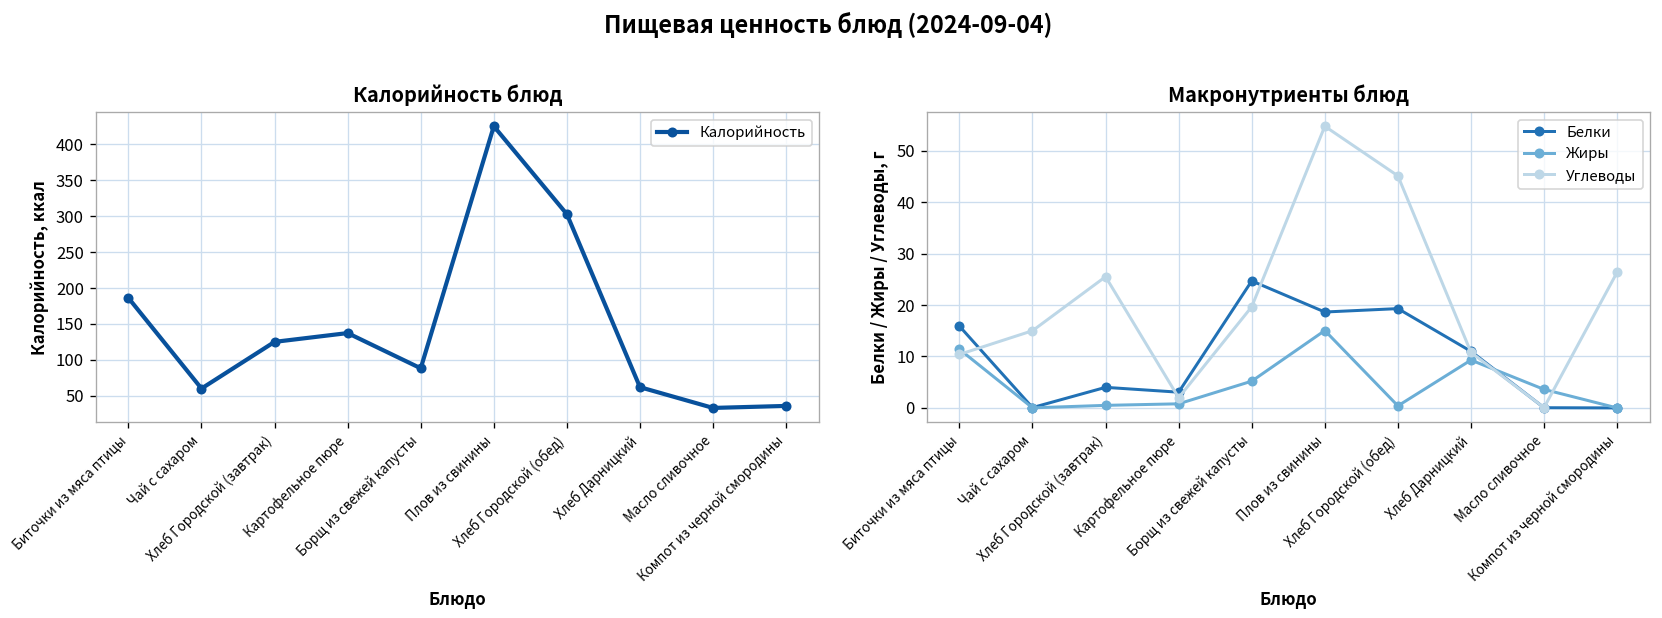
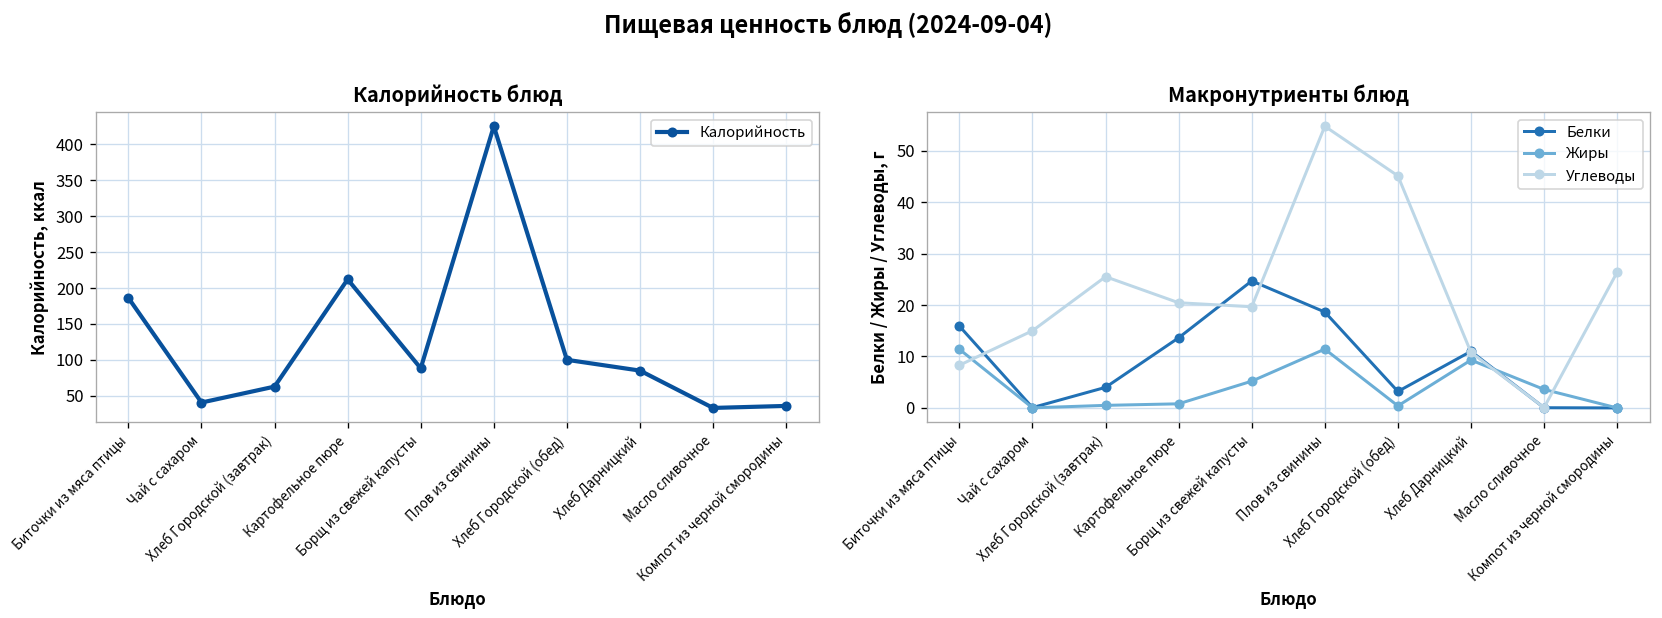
  {
    "Калорийность блюд": {
      "Биточки из мяса птицы": 190,
-     "Чай с сахаром": 60,
-     "Хлеб Городской (завтрак)": 130,
-     "Картофельное пюре": 140,
+     "Чай с сахаром": 40,
+     "Хлеб Городской (завтрак)": 60,
+     "Картофельное пюре": 210,
      "Борщ из свежей капусты": 90,
      "Плов из свинины": 430,
-     "Хлеб Городской (обед)": 300,
-     "Хлеб Дарницкий": 60,
+     "Хлеб Городской (обед)": 100,
+     "Хлеб Дарницкий": 90,
      "Масло сливочное": 30,
      "Компот из черной смородины": 40
    },
    "Макронутриенты блюд": {
      "Белки": {
        "Биточки из мяса птицы": 16,
        "Хлеб Городской (завтрак)": 4,
-       "Картофельное пюре": 3,
+       "Картофельное пюре": 14,
        "Борщ из свежей капусты": 25,
        "Плов из свинины": 19,
-       "Хлеб Городской (обед)": 19
+       "Хлеб Городской (обед)": 3
      },
      "Жиры": {
        "Биточки из мяса птицы": 11,
        "Хлеб Городской (завтрак)": 1,
        "Картофельное пюре": 1,
        "Борщ из свежей капусты": 5,
-       "Плов из свинины": 15,
+       "Плов из свинины": 11,
        "Хлеб Городской (обед)": 0,
        "Хлеб Дарницкий": 9,
        "Масло сливочное": 4
      },
      "Углеводы": {
-       "Биточки из мяса птицы": 10,
+       "Биточки из мяса птицы": 8,
        "Чай с сахаром": 15,
        "Хлеб Городской (завтрак)": 26,
-       "Картофельное пюре": 2,
+       "Картофельное пюре": 20,
        "Борщ из свежей капусты": 20,
        "Плов из свинины": 55,
        "Хлеб Городской (обед)": 45,
        "Компот из черной смородины": 26
      }
    }
  }
